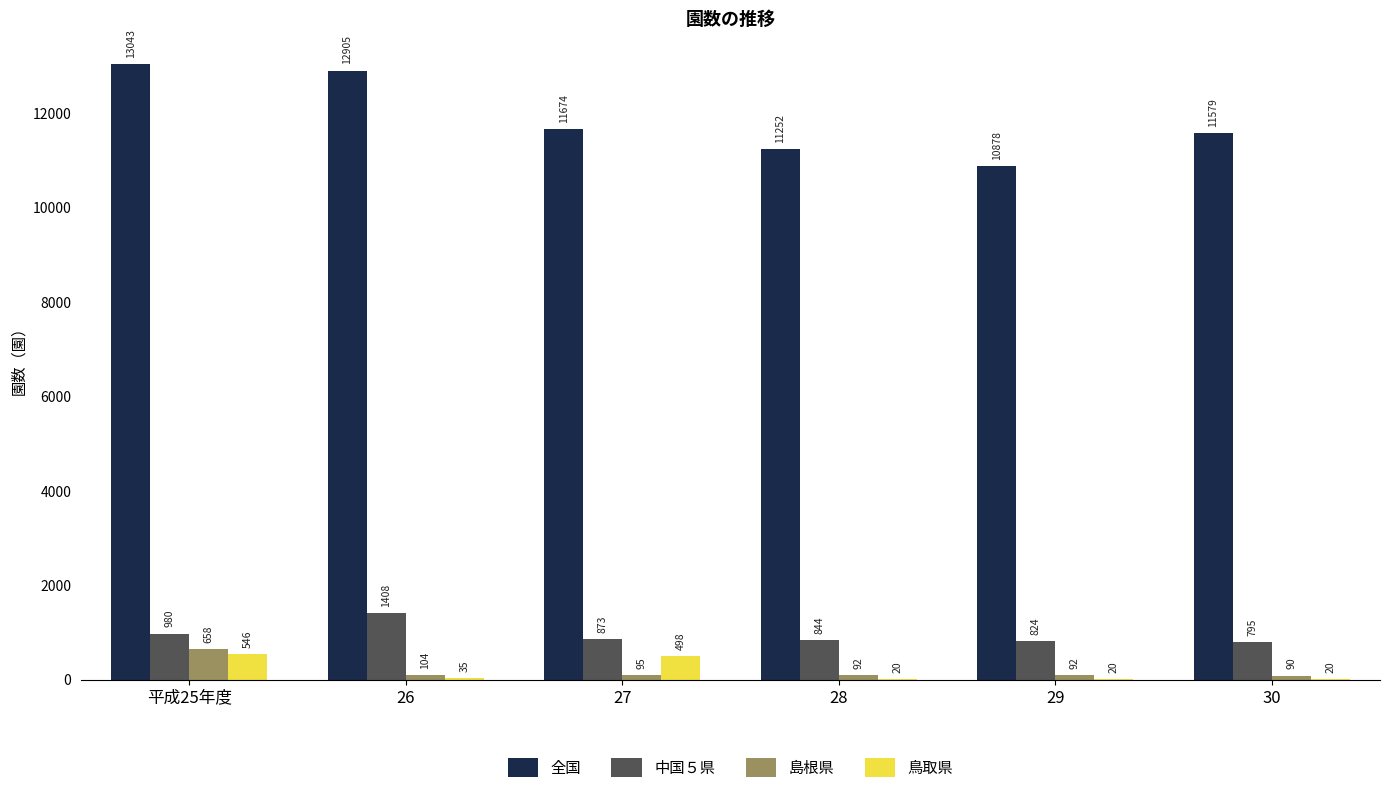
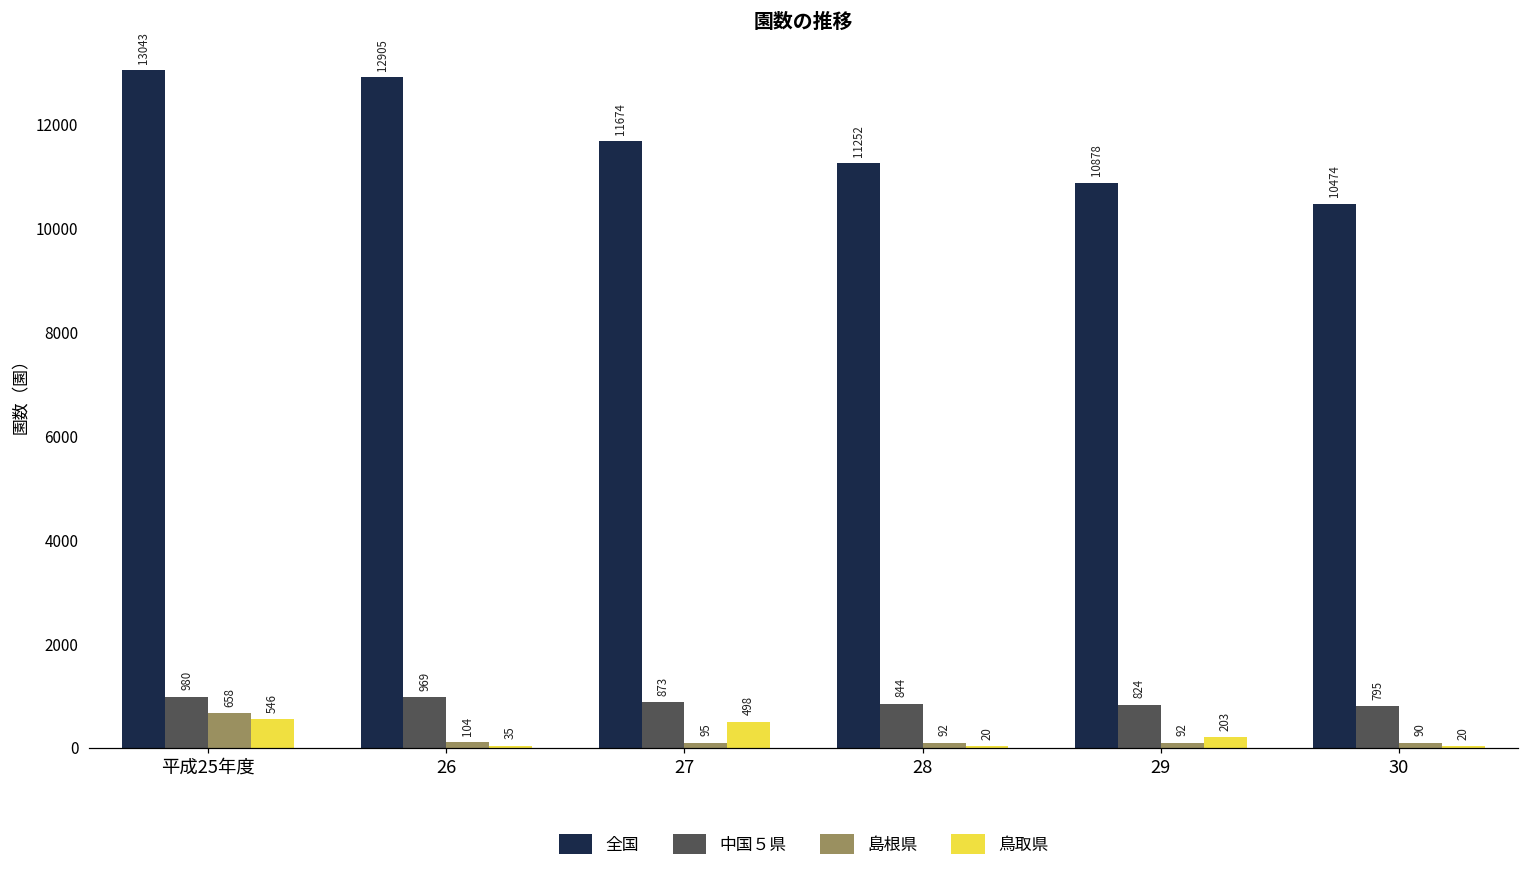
  {
    "全国": {
      "平成25年度": 13043,
      "26": 12905,
      "27": 11674,
      "28": 11252,
      "29": 10878,
-     "30": 11579
+     "30": 10474
    },
    "中国５県": {
      "平成25年度": 980,
-     "26": 1408,
+     "26": 969,
      "27": 873,
      "28": 844,
      "29": 824,
      "30": 795
    },
    "島根県": {
      "平成25年度": 658,
      "26": 104,
      "27": 95,
      "28": 92,
      "29": 92,
      "30": 90
    },
    "鳥取県": {
      "平成25年度": 546,
      "26": 35,
      "27": 498,
      "28": 20,
-     "29": 20,
+     "29": 203,
      "30": 20
    }
  }
